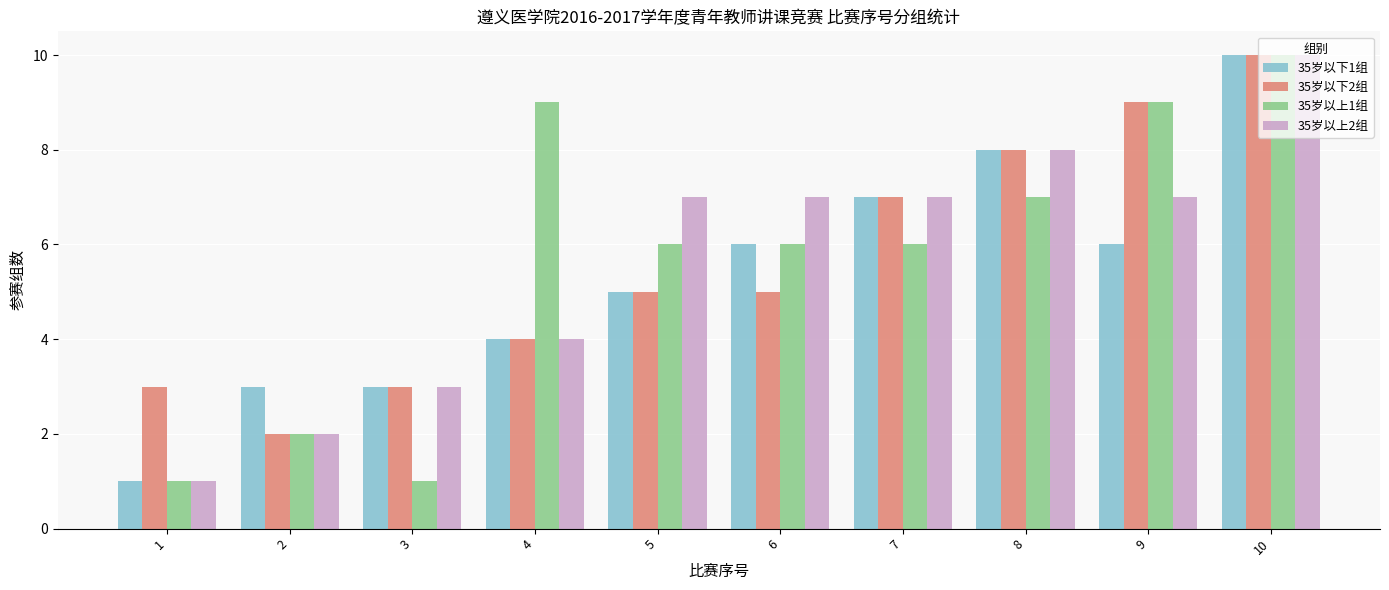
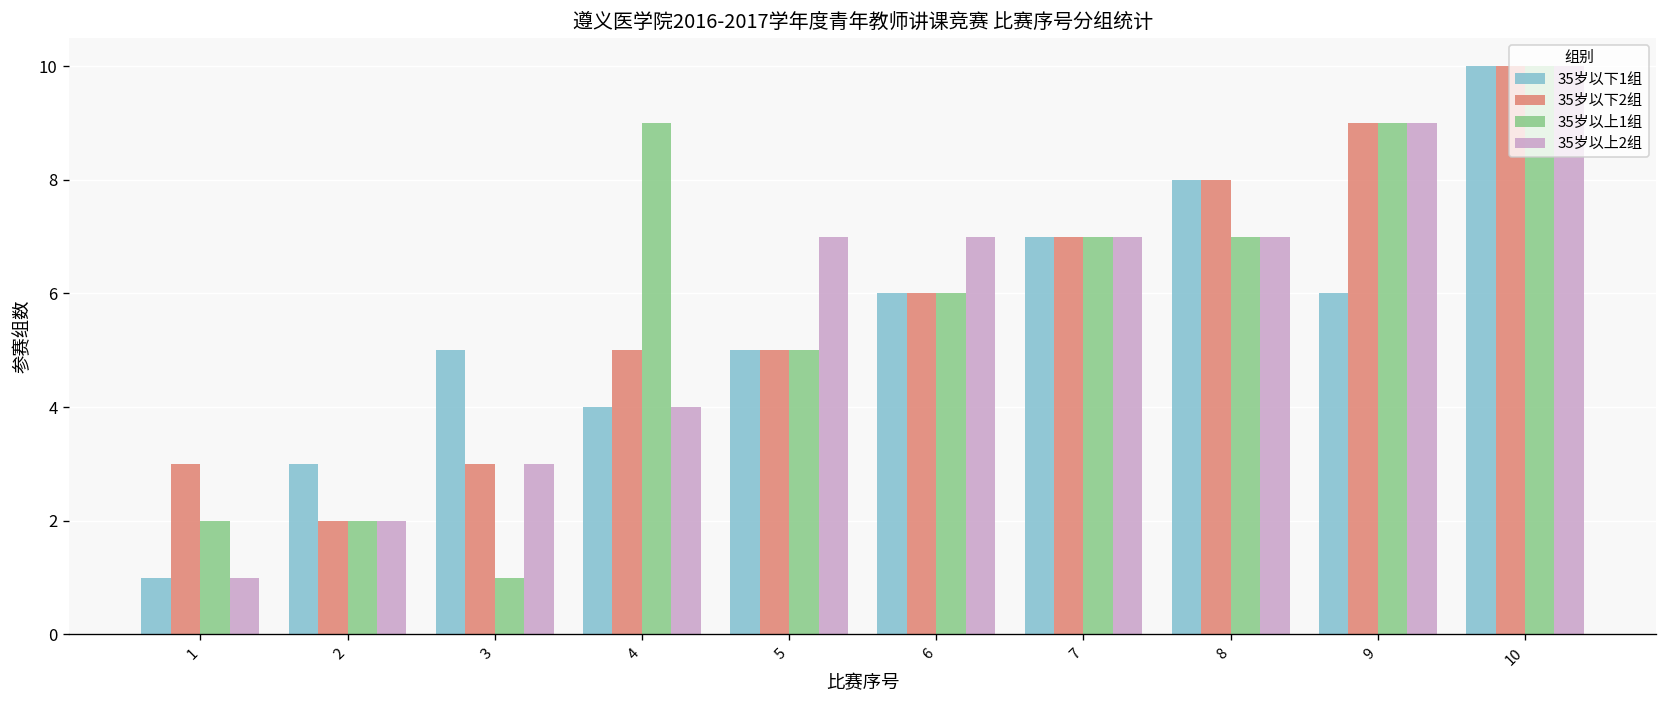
  {
    "35岁以下1组": {
      "1": 1,
      "2": 3,
-     "3": 3,
+     "3": 5,
      "4": 4,
      "5": 5,
      "6": 6,
      "7": 7,
      "8": 8,
      "9": 6,
      "10": 10
    },
    "35岁以下2组": {
      "1": 3,
      "2": 2,
      "3": 3,
-     "4": 4,
+     "4": 5,
      "5": 5,
-     "6": 5,
+     "6": 6,
      "7": 7,
      "8": 8,
      "9": 9
    },
    "35岁以上1组": {
-     "1": 1,
+     "1": 2,
      "2": 2,
      "3": 1,
      "4": 9,
-     "5": 6,
+     "5": 5,
      "6": 6,
-     "7": 6,
+     "7": 7,
      "8": 7,
      "9": 9
    },
    "35岁以上2组": {
      "1": 1,
      "2": 2,
      "3": 3,
      "4": 4,
      "5": 7,
      "6": 7,
      "7": 7,
-     "8": 8,
-     "9": 7
+     "8": 7,
+     "9": 9
    }
  }
